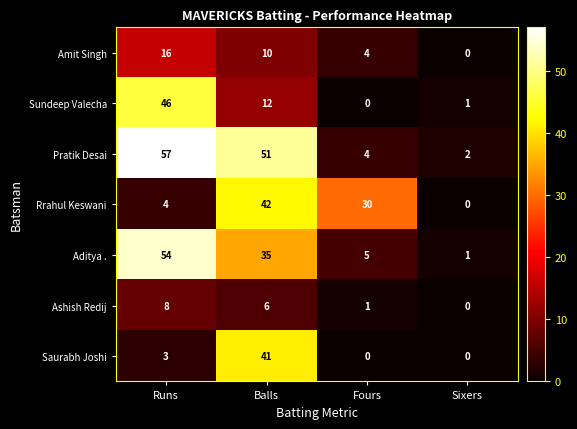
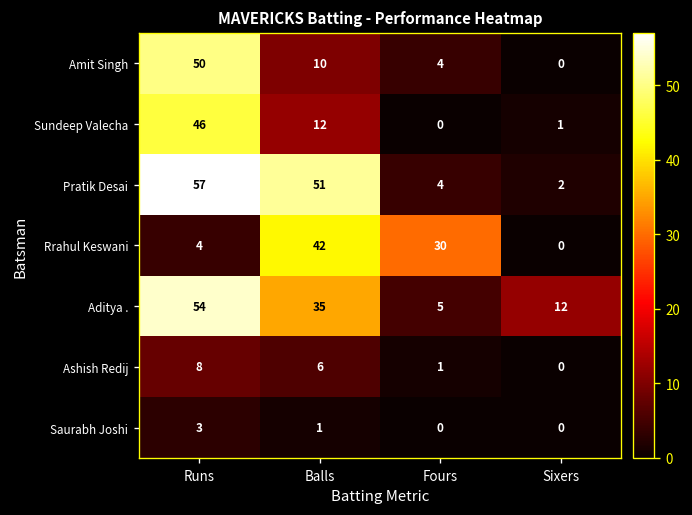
  {
    "Amit Singh": {
-     "Runs": 16,
+     "Runs": 50,
      "Balls": 10,
      "Fours": 4,
      "Sixers": 0
    },
    "Sundeep Valecha": {
      "Runs": 46,
      "Balls": 12,
      "Fours": 0,
      "Sixers": 1
    },
    "Pratik Desai": {
      "Runs": 57,
      "Balls": 51,
      "Fours": 4,
      "Sixers": 2
    },
    "Rrahul Keswani": {
      "Runs": 4,
      "Balls": 42,
      "Fours": 30,
      "Sixers": 0
    },
    "Aditya .": {
      "Runs": 54,
      "Balls": 35,
      "Fours": 5,
-     "Sixers": 1
+     "Sixers": 12
    },
    "Ashish Redij": {
      "Runs": 8,
      "Balls": 6,
      "Fours": 1,
      "Sixers": 0
    },
    "Saurabh Joshi": {
      "Runs": 3,
-     "Balls": 41,
+     "Balls": 1,
      "Fours": 0,
      "Sixers": 0
    }
  }
